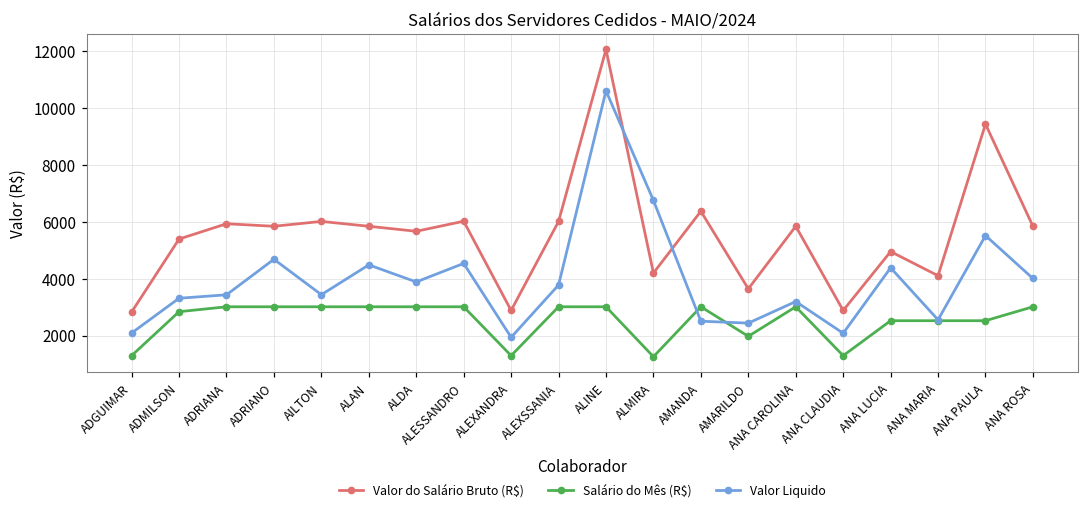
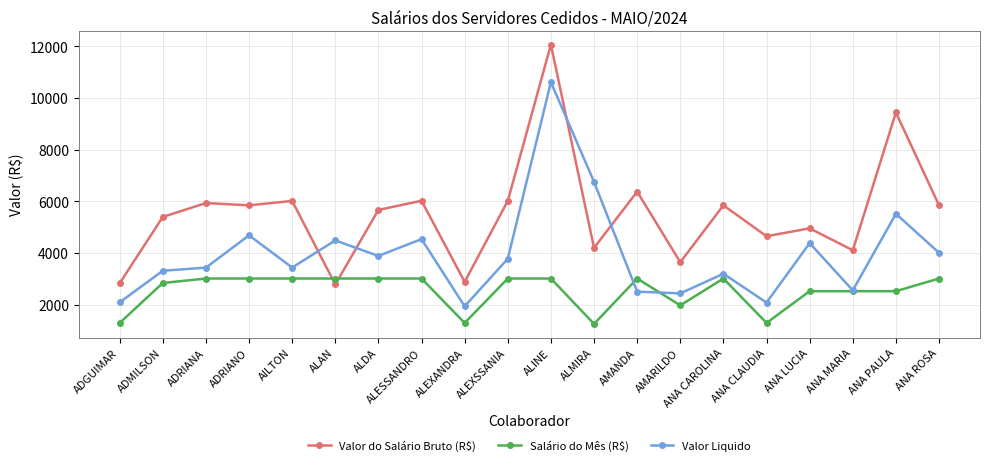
  {
    "Valor do Salário Bruto (R$)": {
      "ADGUIMAR": 2800,
      "ADMILSON": 5400,
      "ADRIANA": 5900,
      "ADRIANO": 5800,
      "AILTON": 6000,
-     "ALAN": 5800,
+     "ALAN": 2800,
      "ALDA": 5700,
      "ALESSANDRO": 6000,
      "ALEXANDRA": 2900,
      "ALEXSSANIA": 6000,
      "ALINE": 12100,
      "ALMIRA": 4200,
      "AMANDA": 6400,
      "AMARILDO": 3600,
      "ANA CAROLINA": 5800,
-     "ANA CLAUDIA": 2900,
+     "ANA CLAUDIA": 4600,
      "ANA LUCIA": 5000,
      "ANA MARIA": 4100,
      "ANA PAULA": 9400,
      "ANA ROSA": 5800
    },
    "Salário do Mês (R$)": {
      "ADGUIMAR": 1300,
      "ADMILSON": 2800,
      "ADRIANA": 3000,
      "ADRIANO": 3000,
      "AILTON": 3000,
      "ALAN": 3000,
      "ALDA": 3000,
      "ALESSANDRO": 3000,
      "ALEXANDRA": 1300,
      "ALEXSSANIA": 3000,
      "ALINE": 3000,
      "ALMIRA": 1300,
      "AMANDA": 3000,
      "AMARILDO": 2000,
      "ANA CAROLINA": 3000,
      "ANA CLAUDIA": 1300,
      "ANA LUCIA": 2500,
      "ANA PAULA": 2500,
      "ANA ROSA": 3000
    },
    "Valor Liquido": {
      "ADGUIMAR": 2100,
      "ADMILSON": 3300,
      "ADRIANA": 3400,
      "ADRIANO": 4700,
      "AILTON": 3400,
      "ALAN": 4500,
      "ALDA": 3900,
      "ALESSANDRO": 4500,
      "ALEXANDRA": 1900,
      "ALEXSSANIA": 3800,
      "ALINE": 10600,
      "ALMIRA": 6800,
      "AMANDA": 2500,
      "AMARILDO": 2400,
      "ANA CAROLINA": 3200,
      "ANA CLAUDIA": 2100,
      "ANA LUCIA": 4400,
      "ANA PAULA": 5500,
      "ANA ROSA": 4000
    }
  }
